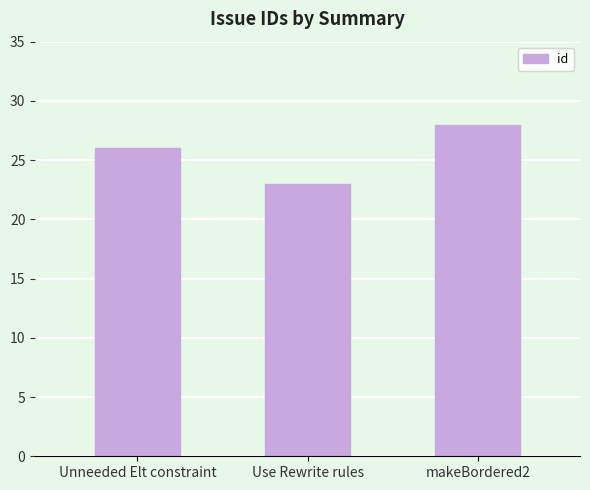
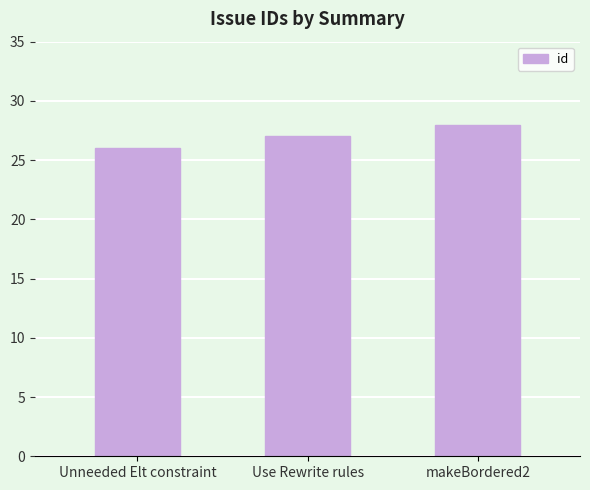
  {
    "Unneeded Elt constraint": 26,
-   "Use Rewrite rules": 23,
+   "Use Rewrite rules": 27,
    "makeBordered2": 28
  }
